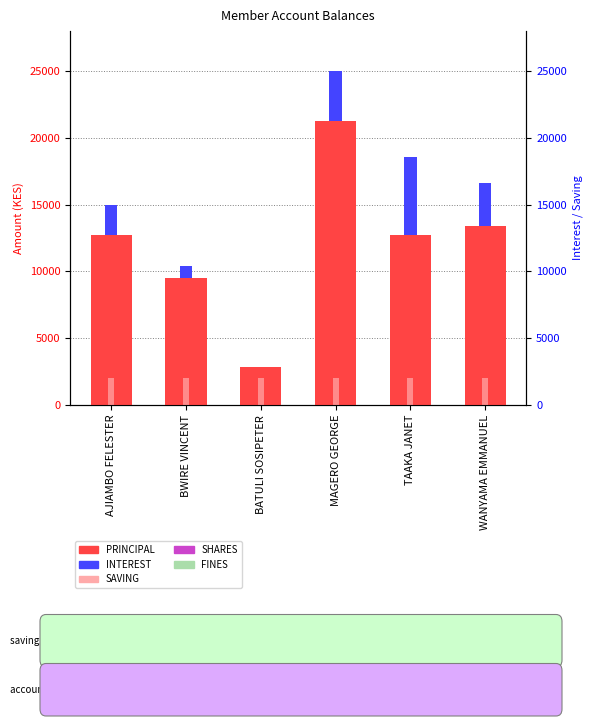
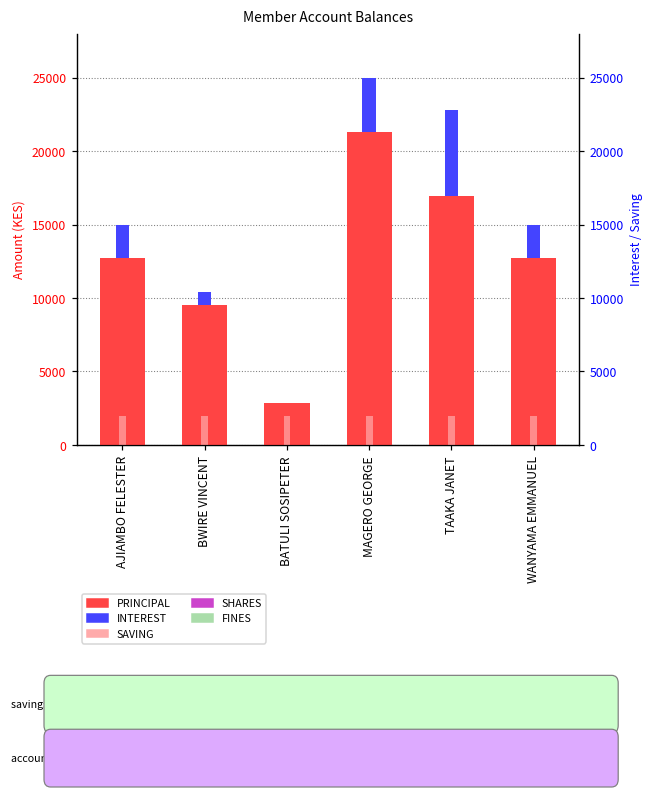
  {
    "PRINCIPAL": {
      "AJIAMBO FELESTER": 12700,
      "BWIRE VINCENT": 9500,
      "BATULI SOSIPETER": 2900,
      "MAGERO GEORGE": 21300,
-     "TAAKA JANET": 12700,
-     "WANYAMA EMMANUEL": 13400
+     "TAAKA JANET": 17000,
+     "WANYAMA EMMANUEL": 12700
    },
    "INTEREST": {
      "AJIAMBO FELESTER": 2300,
      "BWIRE VINCENT": 900,
      "BATULI SOSIPETER": 0,
      "MAGERO GEORGE": 3700,
      "TAAKA JANET": 5900,
-     "WANYAMA EMMANUEL": 3200
+     "WANYAMA EMMANUEL": 2300
    },
    "FINES": {
      "AJIAMBO FELESTER": 0,
      "BWIRE VINCENT": 0,
      "BATULI SOSIPETER": 0,
      "MAGERO GEORGE": 0,
      "TAAKA JANET": 0,
      "WANYAMA EMMANUEL": 0
    }
  }
